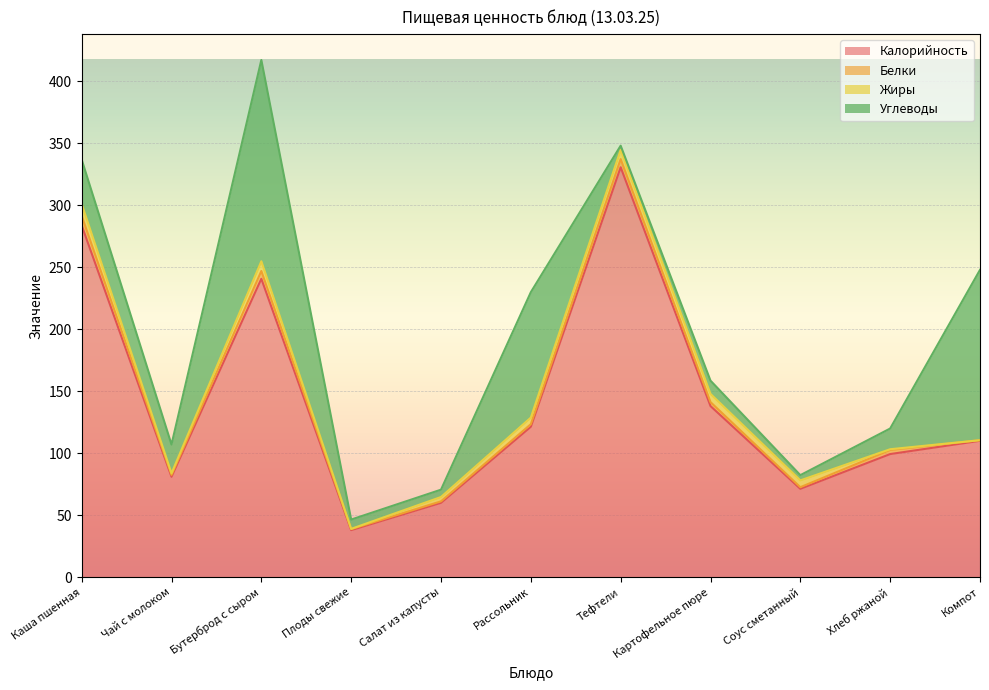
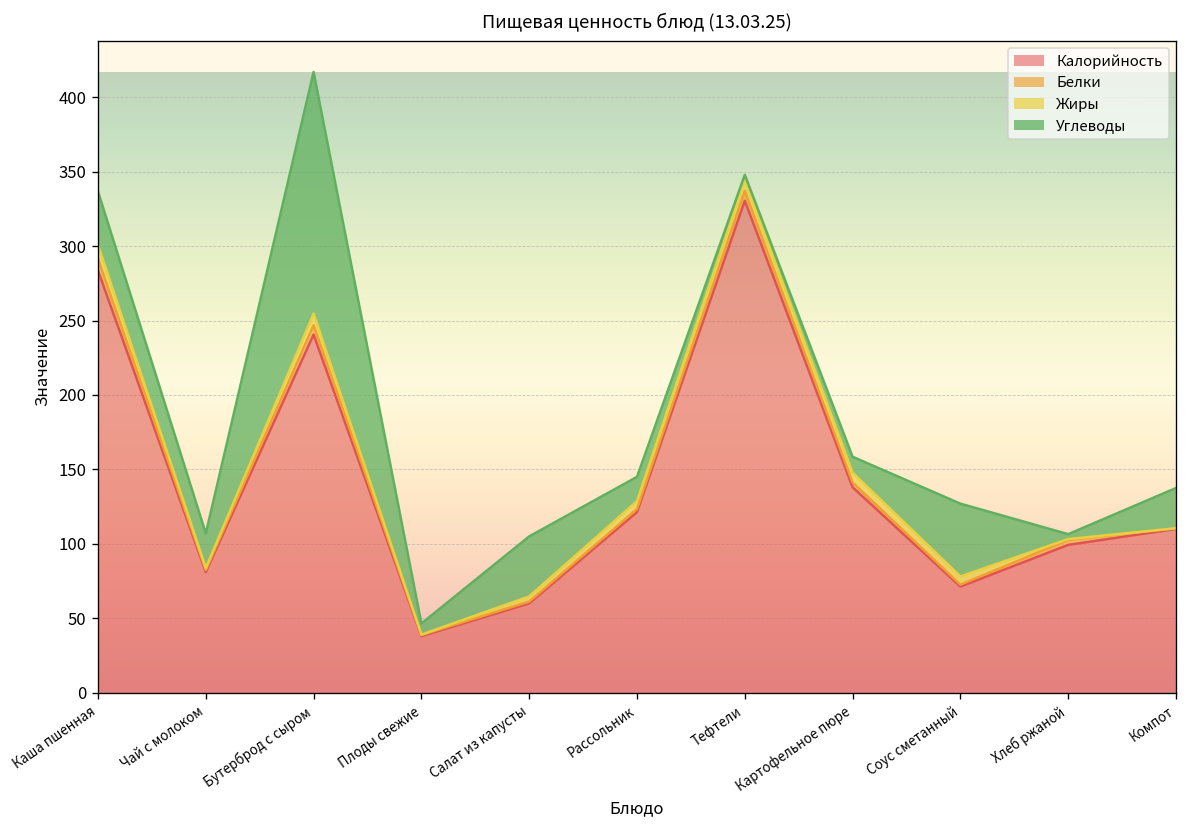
  {
    "Калорийность": {
      "Каша пшенная": 284,
      "Бутерброд с сыром": 241,
      "Рассольник": 121,
      "Тефтели": 331,
      "Картофельное пюре": 138,
      "Хлеб ржаной": 99
    },
    "Углеводы": {
      "Каша пшенная": 36,
      "Чай с молоком": 23,
      "Бутерброд с сыром": 162,
      "Плоды свежие": 8,
-     "Салат из капусты": 6,
-     "Рассольник": 101,
+     "Салат из капусты": 40,
+     "Рассольник": 16,
      "Тефтели": 3,
      "Картофельное пюре": 11,
-     "Соус сметанный": 4,
-     "Хлеб ржаной": 17,
-     "Компот": 137
+     "Соус сметанный": 49,
+     "Хлеб ржаной": 3,
+     "Компот": 27
    }
  }
